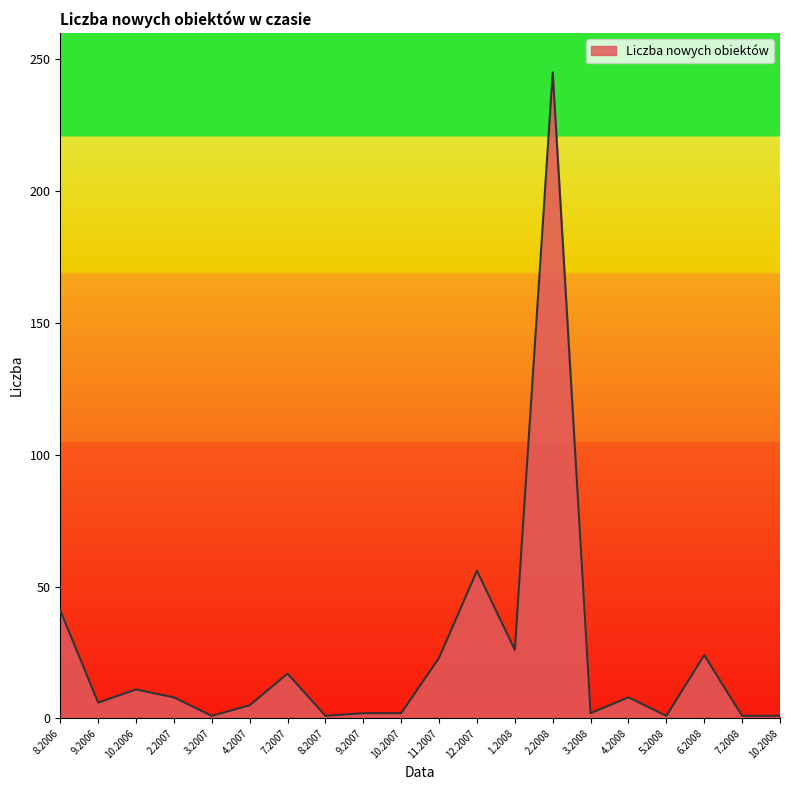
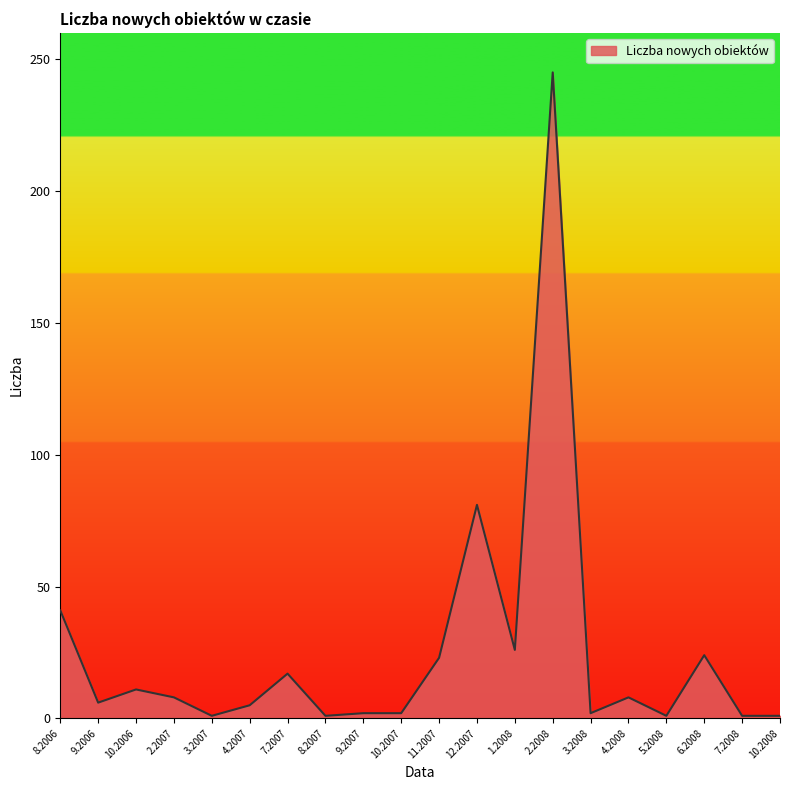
  {
    "8.2006": 41,
    "9.2006": 6,
    "10.2006": 11,
    "2.2007": 8,
    "3.2007": 1,
    "4.2007": 5,
    "7.2007": 17,
    "8.2007": 1,
    "9.2007": 2,
    "10.2007": 2,
    "11.2007": 23,
-   "12.2007": 56,
+   "12.2007": 81,
    "1.2008": 26,
    "2.2008": 245,
    "3.2008": 2,
    "4.2008": 8,
    "5.2008": 1,
    "6.2008": 24,
    "7.2008": 1,
    "10.2008": 1
  }
